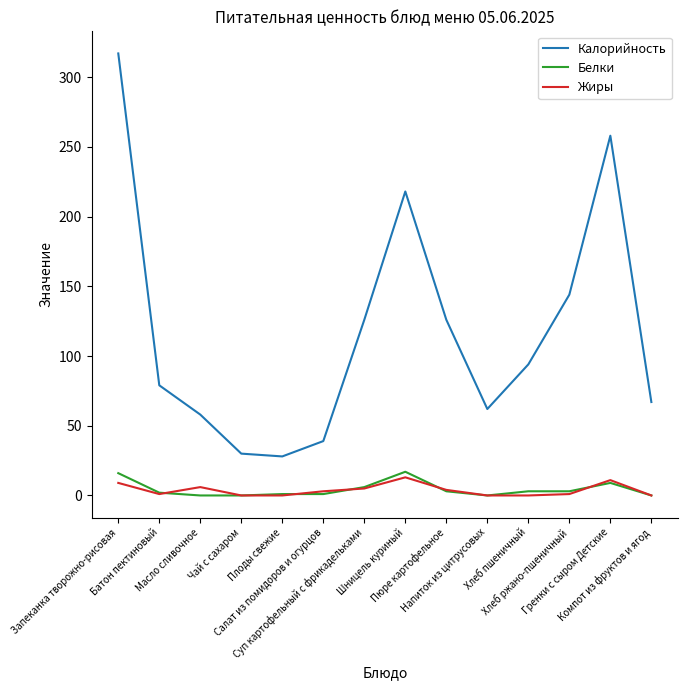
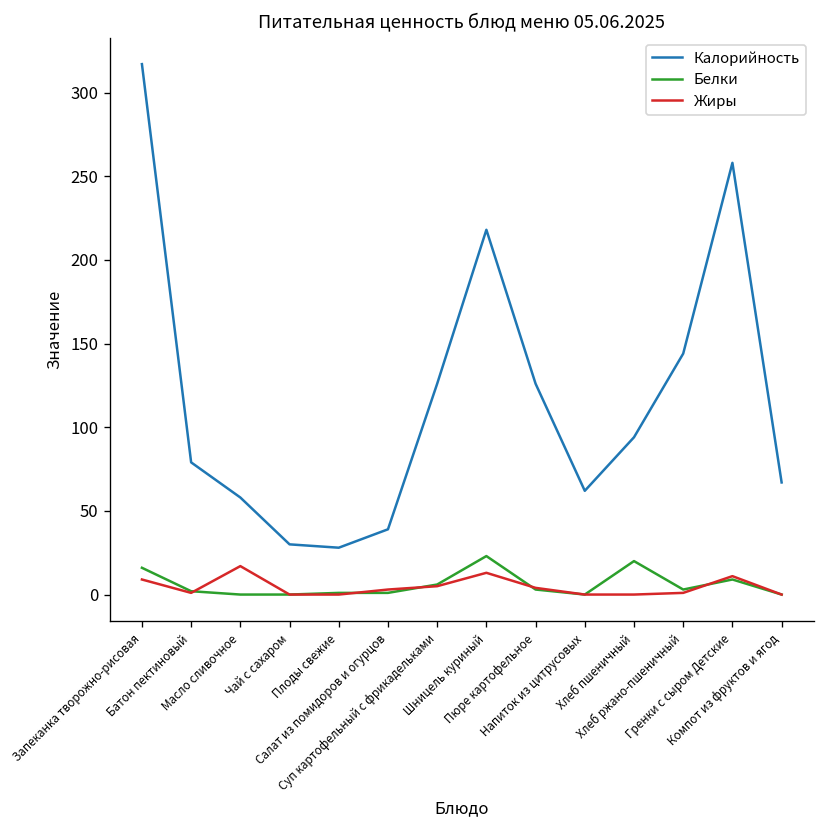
  {
    "Калорийность": {
      "Запеканка творожно-рисовая": 317,
      "Батон пектиновый": 79,
      "Масло сливочное": 58,
      "Чай с сахаром": 30,
      "Плоды свежие": 28,
      "Салат из помидоров и огурцов": 39,
      "Суп картофельный с фрикадельками": 126,
      "Шницель куриный": 218,
      "Пюре картофельное": 126,
      "Напиток из цитрусовых": 62,
      "Хлеб пшеничный": 94,
      "Хлеб ржано-пшеничный": 144,
      "Гренки с сыром Детские": 258,
      "Компот из фруктов и ягод": 67
    },
    "Белки": {
      "Запеканка творожно-рисовая": 16,
      "Масло сливочное": 0,
      "Салат из помидоров и огурцов": 1,
-     "Шницель куриный": 17,
-     "Хлеб пшеничный": 3,
+     "Шницель куриный": 23,
+     "Хлеб пшеничный": 20,
      "Хлеб ржано-пшеничный": 3,
      "Гренки с сыром Детские": 9
    },
    "Жиры": {
      "Запеканка творожно-рисовая": 9,
-     "Масло сливочное": 6,
+     "Масло сливочное": 17,
      "Салат из помидоров и огурцов": 3,
      "Шницель куриный": 13,
      "Хлеб пшеничный": 0,
      "Хлеб ржано-пшеничный": 1,
      "Гренки с сыром Детские": 11
    }
  }
